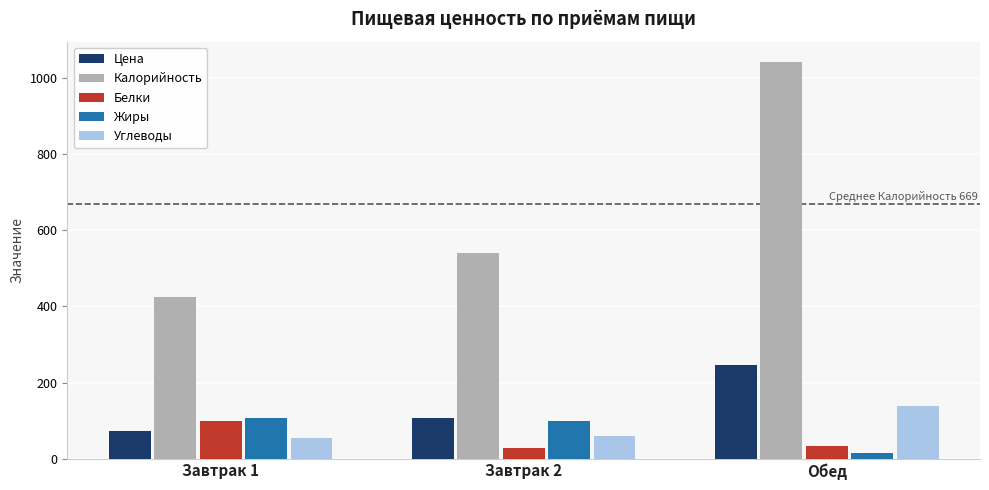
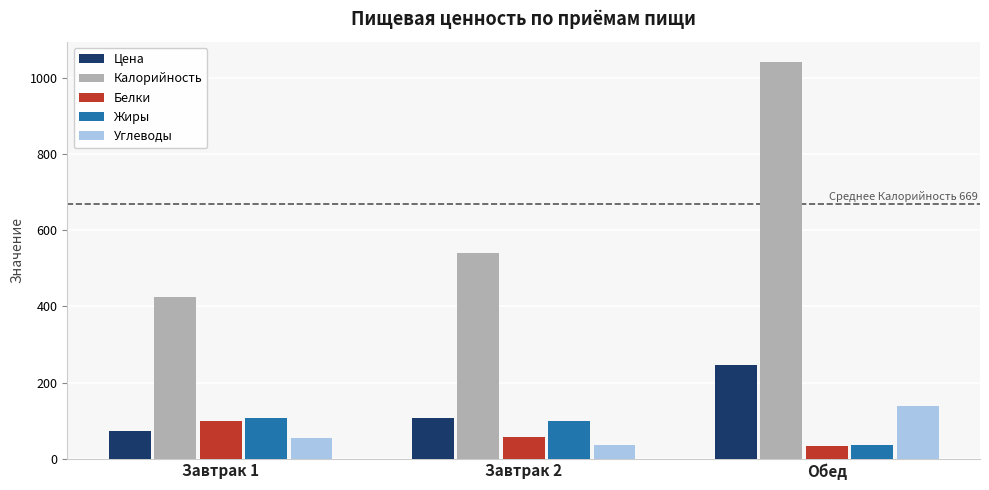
  {
    "Цена": {
      "Завтрак 1": 70,
      "Завтрак 2": 110,
      "Обед": 250
    },
    "Калорийность": {
      "Завтрак 1": 420,
      "Завтрак 2": 540,
      "Обед": 1040
    },
    "Белки": {
      "Завтрак 1": 100,
-     "Завтрак 2": 30,
+     "Завтрак 2": 60,
      "Обед": 30
    },
    "Жиры": {
      "Завтрак 1": 110,
      "Завтрак 2": 100,
-     "Обед": 10
+     "Обед": 40
    },
    "Углеводы": {
      "Завтрак 1": 50,
-     "Завтрак 2": 60,
+     "Завтрак 2": 40,
      "Обед": 140
    }
  }
